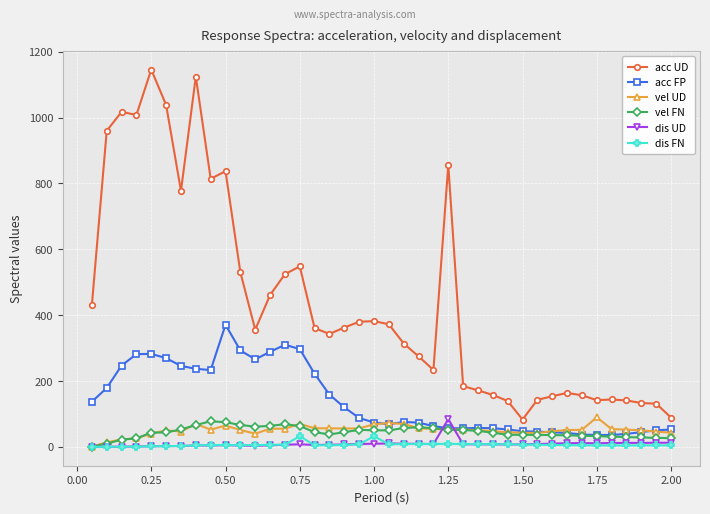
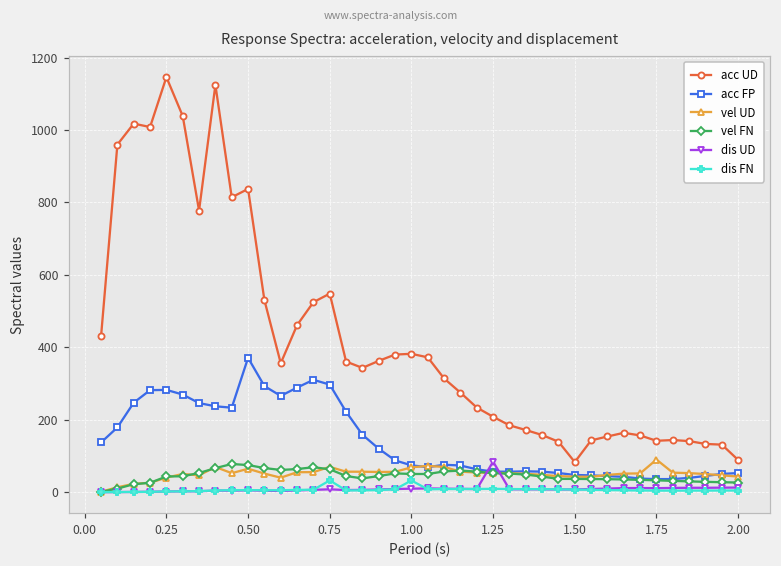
  {
    "acc UD": {
      "0.25": 1150,
      "0.50": 840,
      "0.75": 550,
      "1.00": 380,
-     "1.25": 860,
+     "1.25": 210,
      "1.50": 80,
      "1.75": 140,
      "2.00": 90
    },
    "acc FP": {
      "0.25": 280,
      "0.50": 370,
      "0.75": 300,
      "2.00": 50
    },
    "vel UD": {
      "0.50": 60,
      "1.75": 90,
      "2.00": 40
    },
    "vel FN": {
      "0.50": 70,
      "1.00": 50,
      "2.00": 30
    },
    "dis UD": {
      "0.75": 10,
      "1.00": 10,
      "1.25": 80,
      "2.00": 10
    },
    "dis FN": {
      "0.75": 30,
      "1.00": 30,
      "1.25": 10,
      "2.00": 0
    }
  }
